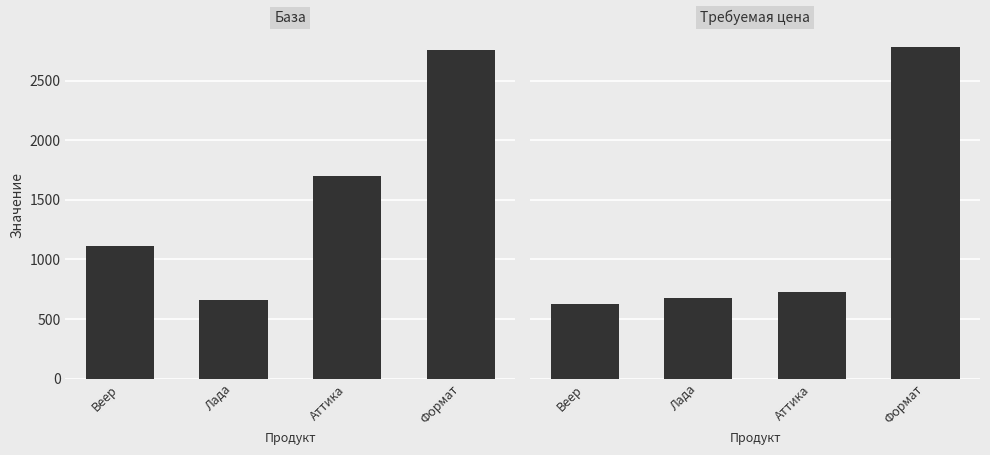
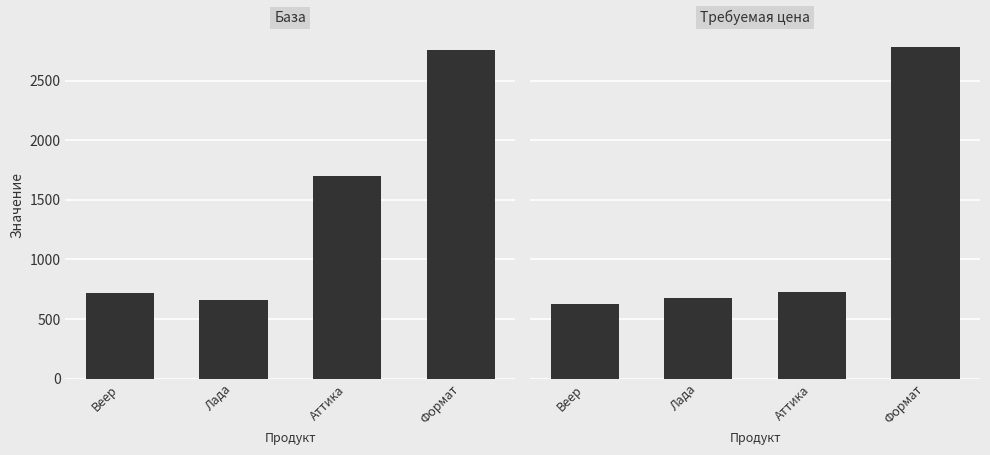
  {
    "База": {
-     "Веер": 1110,
+     "Веер": 720,
      "Лада": 660,
      "Аттика": 1700,
      "Формат": 2760
    }
  }
